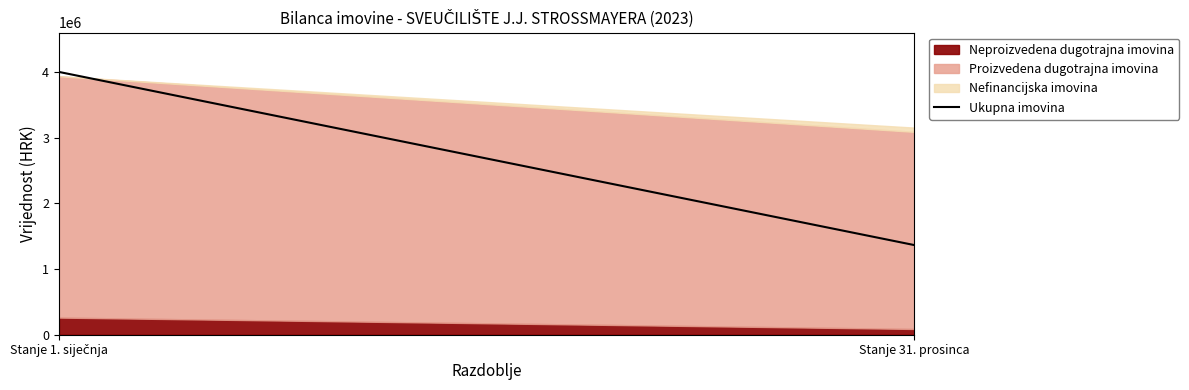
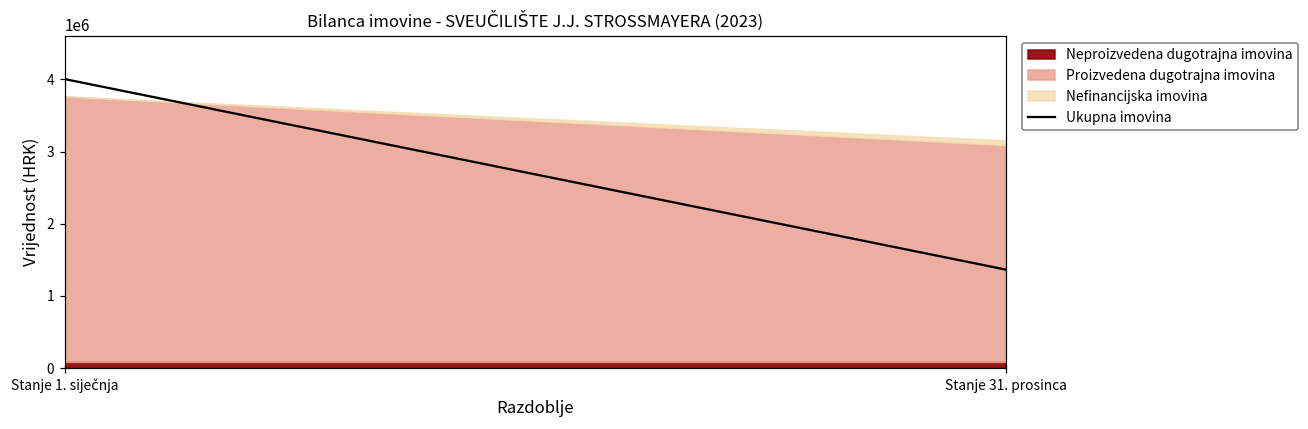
  {
    "Neproizvedena dugotrajna imovina": {
-     "Stanje 1. siječnja": 300000,
+     "Stanje 1. siječnja": 100000,
      "Stanje 31. prosinca": 100000
    },
    "Ukupna imovina": {
      "Stanje 1. siječnja": 4000000,
      "Stanje 31. prosinca": 1400000
    },
    "Proizvedena dugotrajna imovina": {
      "Stanje 31. prosinca": 3000000
    },
    "Nefinancijska imovina": {
      "Stanje 31. prosinca": 100000
    }
  }
